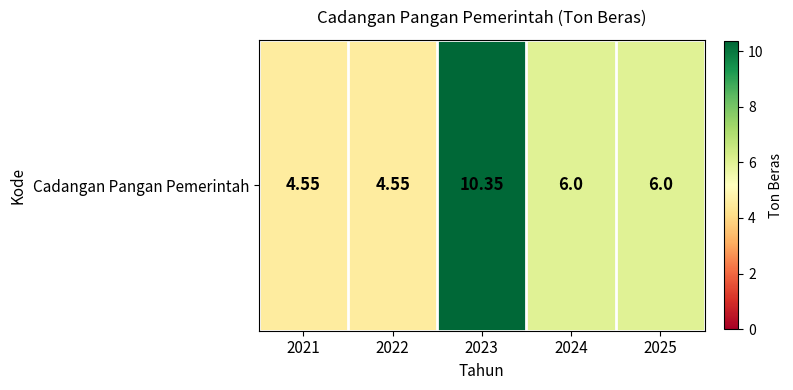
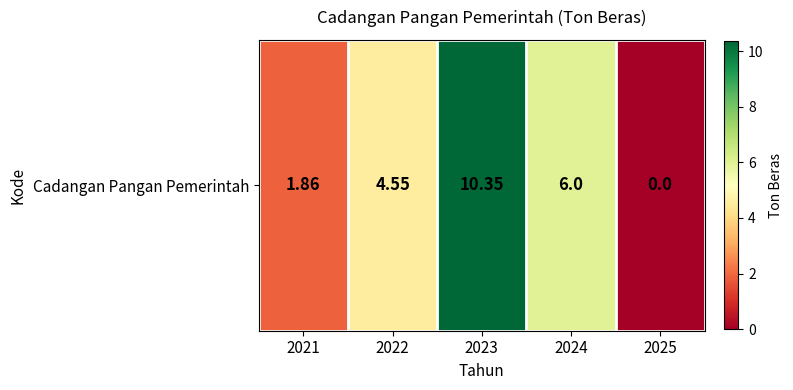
  {
    "Cadangan Pangan Pemerintah": {
-     "2021": 4.55,
+     "2021": 1.86,
      "2022": 4.55,
      "2023": 10.35,
      "2024": 6.0,
-     "2025": 6.0
+     "2025": 0.0
    }
  }
